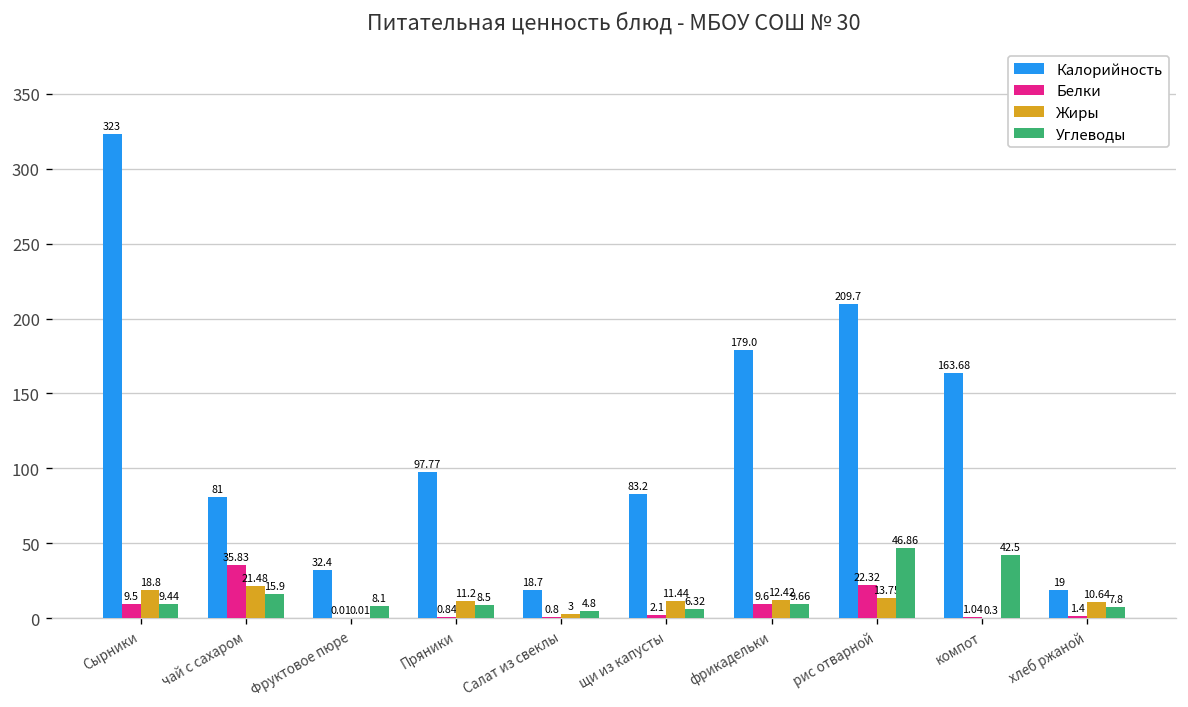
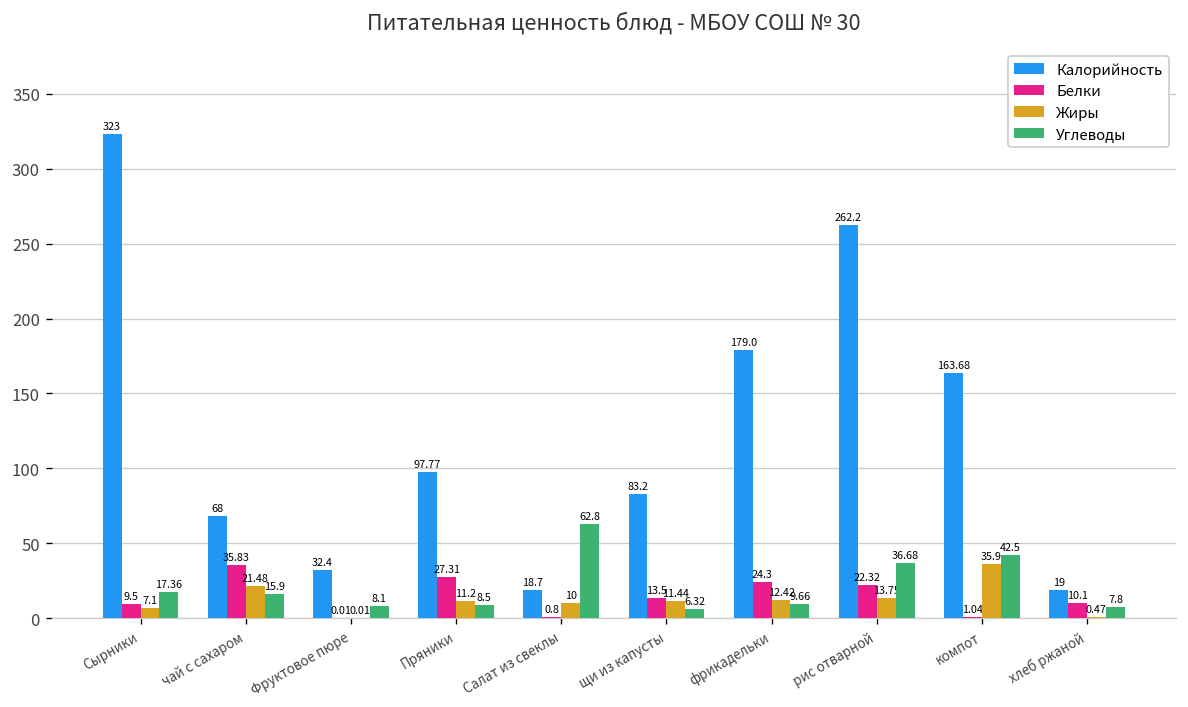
  {
    "Калорийность": {
      "Сырники": 323,
-     "чай с сахаром": 81,
+     "чай с сахаром": 68,
      "Фруктовое пюре": 32.4,
      "Пряники": 97.77,
      "Салат из свеклы": 18.7,
      "щи из капусты": 83.2,
      "фрикадельки": 179.0,
-     "рис отварной": 209.7,
+     "рис отварной": 262.2,
      "компот": 163.68,
      "хлеб ржаной": 19
    },
    "Белки": {
      "Сырники": 9.5,
      "чай с сахаром": 35.83,
      "Фруктовое пюре": 0.01,
-     "Пряники": 0.84,
+     "Пряники": 27.31,
      "Салат из свеклы": 0.8,
-     "щи из капусты": 2.1,
-     "фрикадельки": 9.6,
+     "щи из капусты": 13.5,
+     "фрикадельки": 24.3,
      "рис отварной": 22.32,
      "компот": 1.04,
-     "хлеб ржаной": 1.4
+     "хлеб ржаной": 10.1
    },
    "Жиры": {
-     "Сырники": 18.8,
+     "Сырники": 7.1,
      "чай с сахаром": 21.48,
      "Фруктовое пюре": 0.01,
      "Пряники": 11.2,
-     "Салат из свеклы": 3,
+     "Салат из свеклы": 10,
      "щи из капусты": 11.44,
      "фрикадельки": 12.42,
      "рис отварной": 13.75,
-     "компот": 0.3,
-     "хлеб ржаной": 10.64
+     "компот": 35.9,
+     "хлеб ржаной": 0.47
    },
    "Углеводы": {
-     "Сырники": 9.44,
+     "Сырники": 17.36,
      "чай с сахаром": 15.9,
      "Фруктовое пюре": 8.1,
      "Пряники": 8.5,
-     "Салат из свеклы": 4.8,
+     "Салат из свеклы": 62.8,
      "щи из капусты": 6.32,
-     "рис отварной": 46.86,
+     "рис отварной": 36.68,
      "компот": 42.5,
      "хлеб ржаной": 7.8
    }
  }
